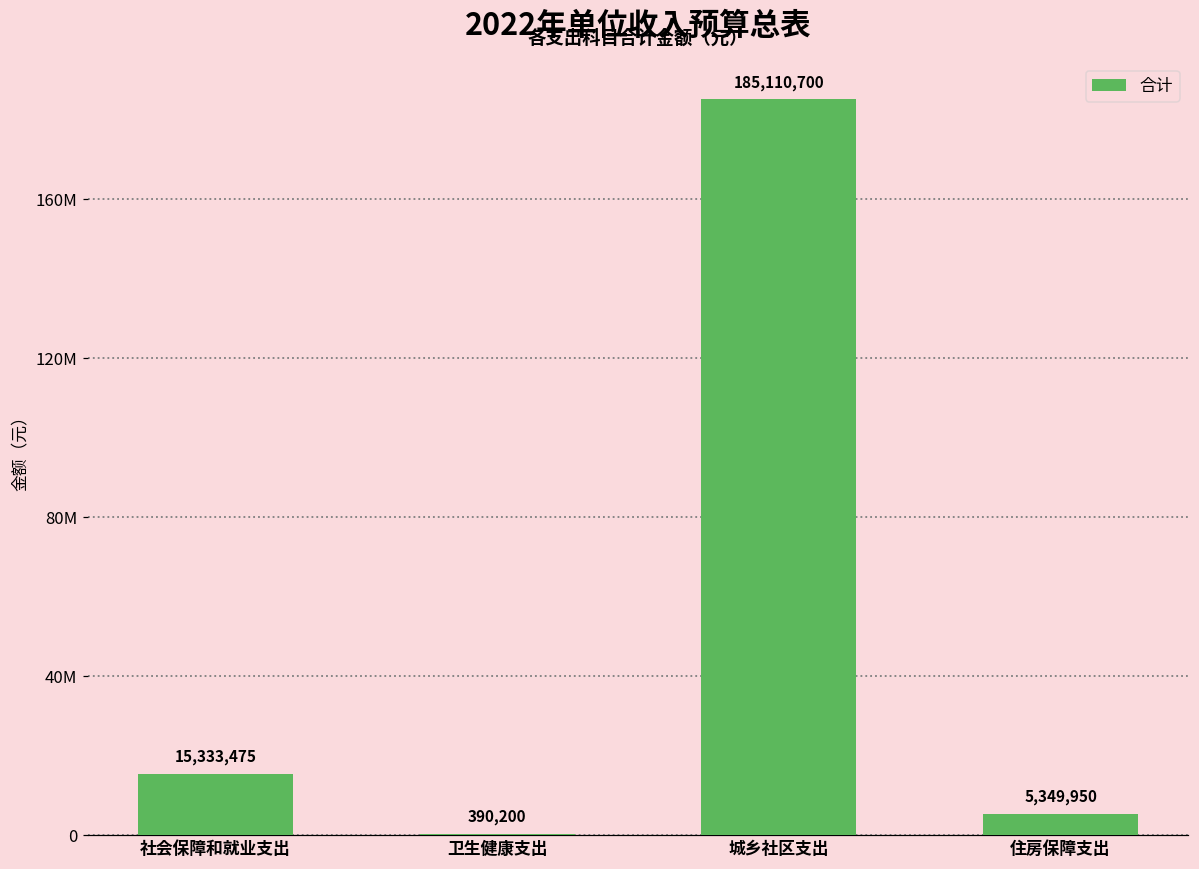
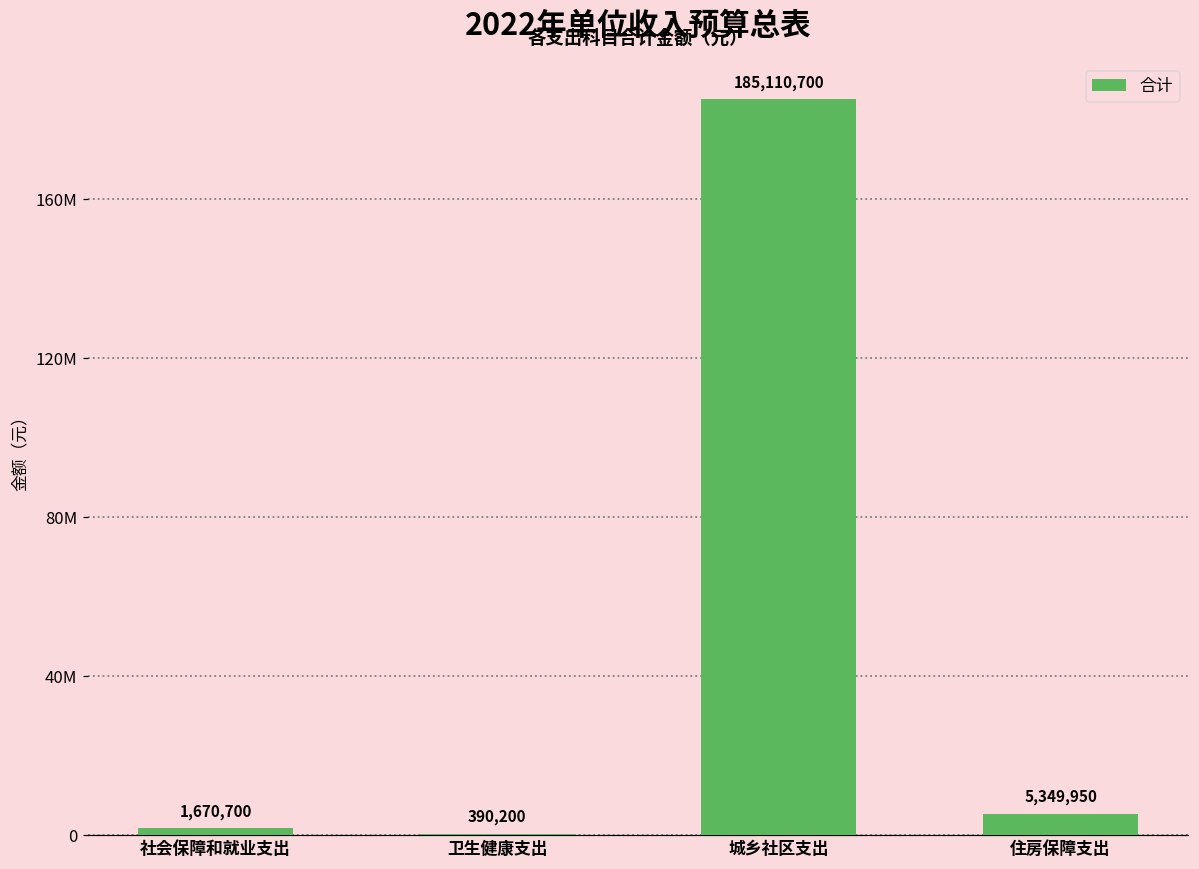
  {
-   "社会保障和就业支出": "15,333,475",
+   "社会保障和就业支出": "1,670,700",
    "卫生健康支出": "390,200",
    "城乡社区支出": "185,110,700",
    "住房保障支出": "5,349,950"
  }
